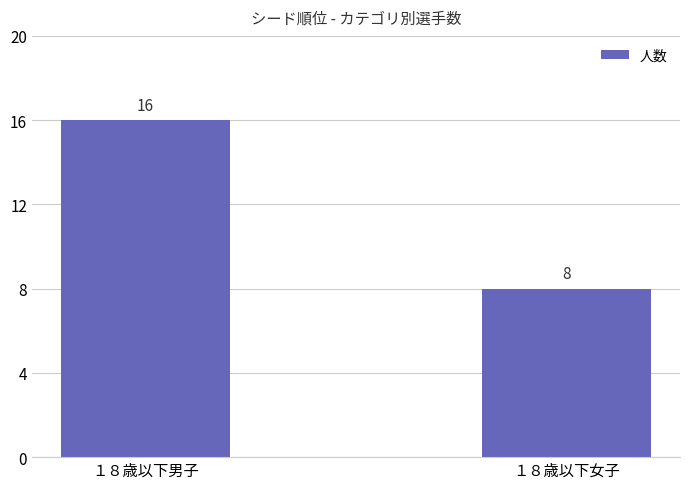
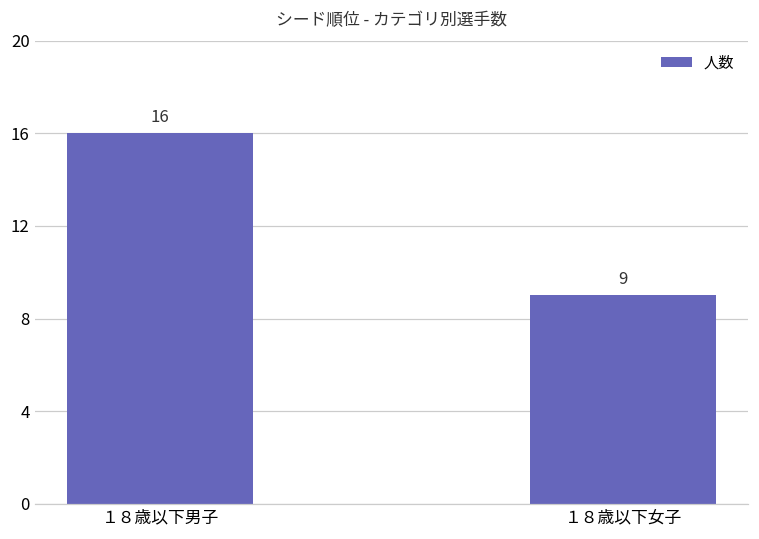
  {
    "１８歳以下男子": 16,
-   "１８歳以下女子": 8
+   "１８歳以下女子": 9
  }
